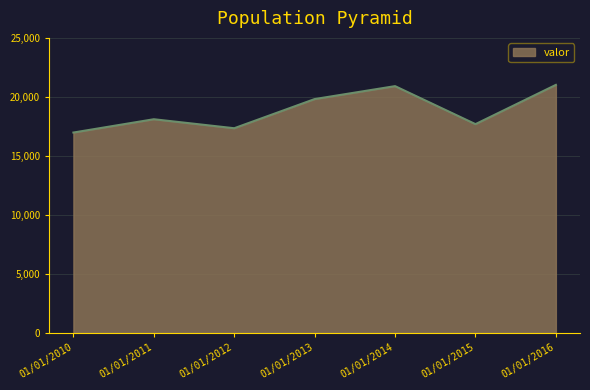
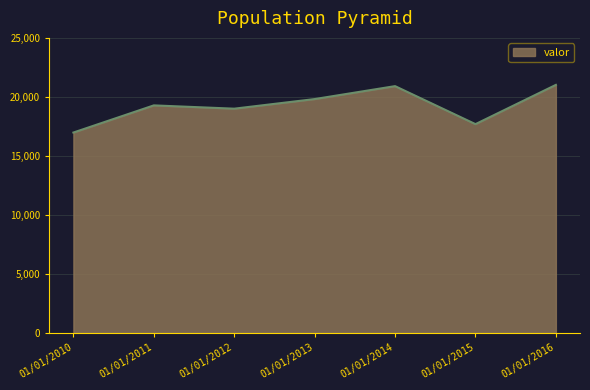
  {
    "01/01/2010": "17,000",
-   "01/01/2011": "18,100",
-   "01/01/2012": "17,300",
+   "01/01/2011": "19,300",
+   "01/01/2012": "19,000",
    "01/01/2013": "19,800",
    "01/01/2014": "20,900",
    "01/01/2015": "17,700",
    "01/01/2016": "21,000"
  }
